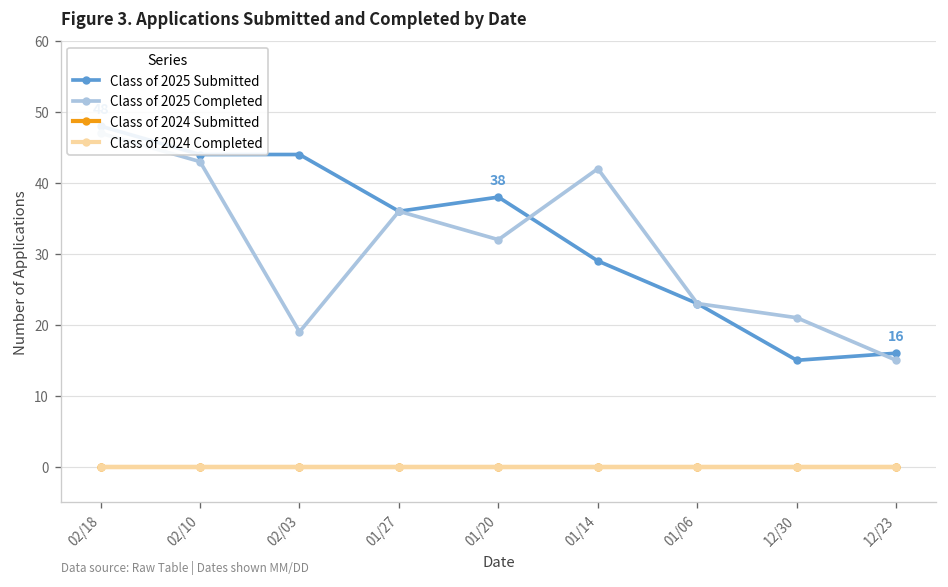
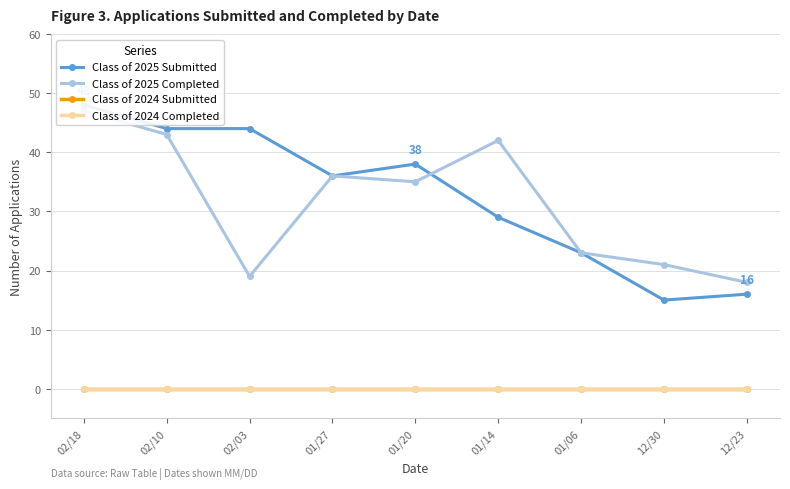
  {
    "Class of 2025 Submitted": {
      "01/20": 38
    },
    "Class of 2025 Completed": {
      "02/10": 43,
      "02/03": 19,
-     "01/20": 32,
+     "01/20": 35,
      "01/14": 42,
      "12/30": 21,
-     "12/23": 15
+     "12/23": 18
    },
    "Class of 2024 Completed": {
      "02/18": 0,
      "02/10": 0,
      "02/03": 0,
      "01/27": 0,
      "01/20": 0,
      "01/14": 0,
      "01/06": 0,
      "12/30": 0,
      "12/23": 0
    }
  }
